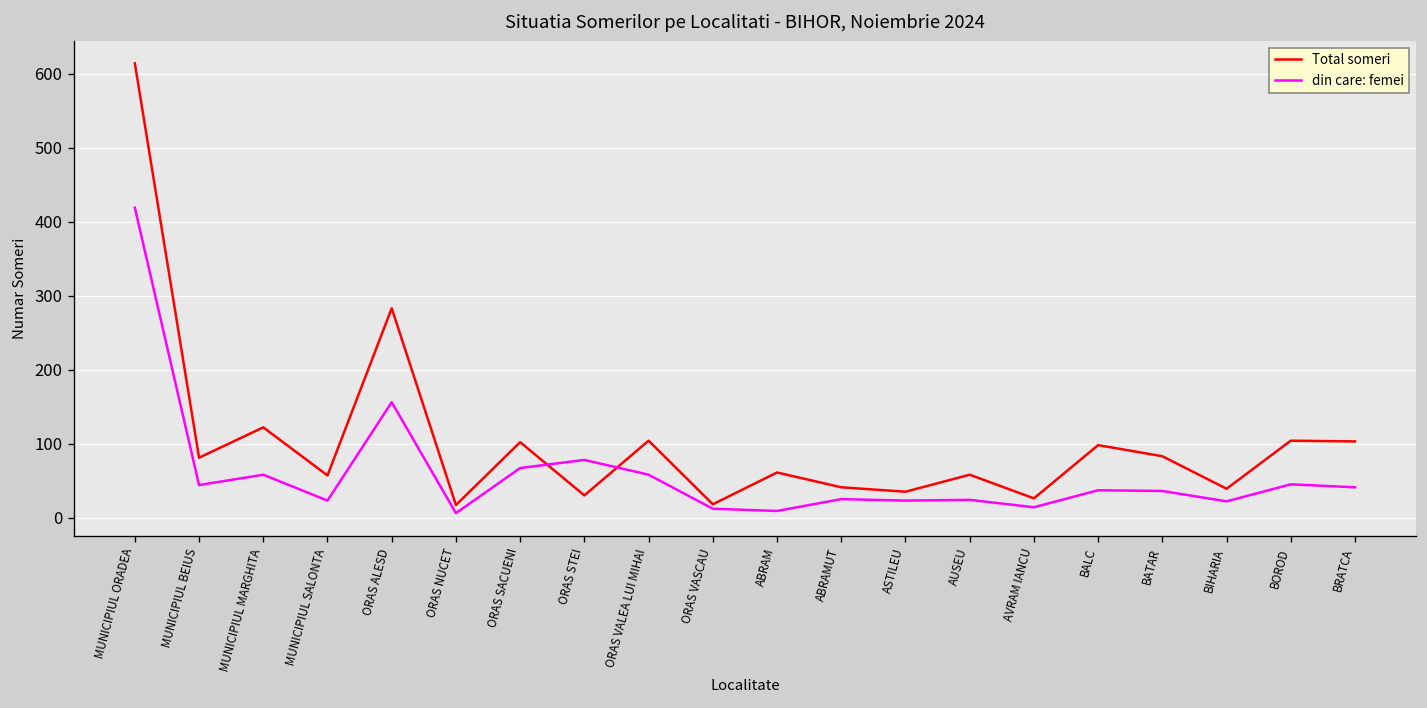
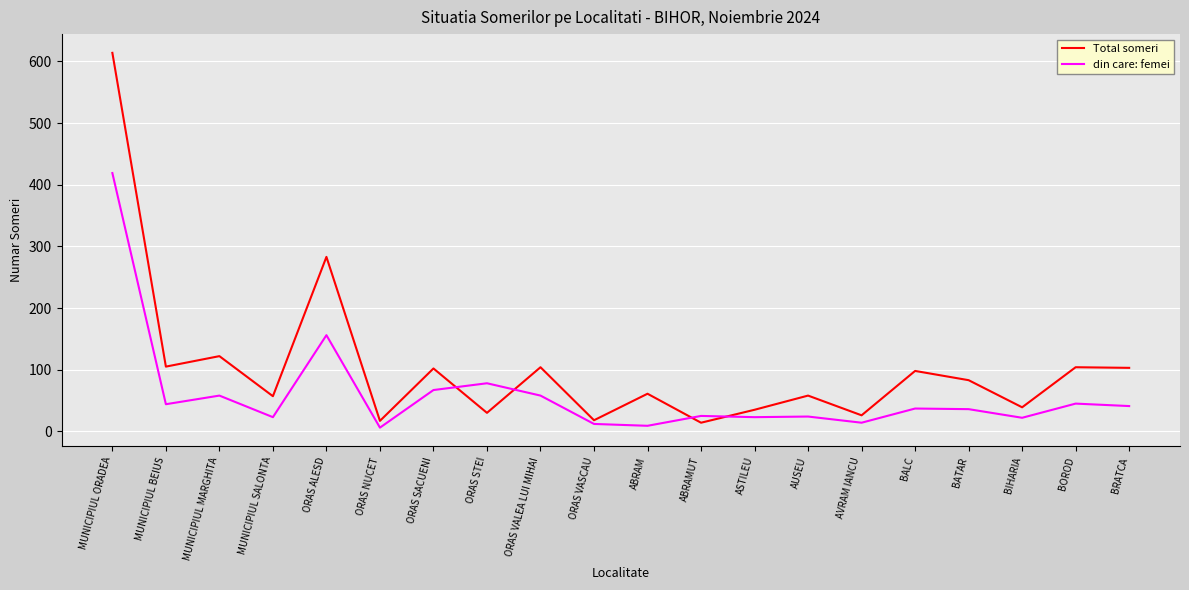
  {
    "Total someri": {
      "MUNICIPIUL ORADEA": 610,
-     "MUNICIPIUL BEIUS": 80,
+     "MUNICIPIUL BEIUS": 110,
      "MUNICIPIUL MARGHITA": 120,
      "MUNICIPIUL SALONTA": 60,
      "ORAS ALESD": 280,
      "ORAS NUCET": 20,
      "ORAS SACUENI": 100,
      "ORAS STEI": 30,
      "ORAS VALEA LUI MIHAI": 100,
      "ORAS VASCAU": 20,
      "ABRAM": 60,
-     "ABRAMUT": 40,
+     "ABRAMUT": 10,
      "ASTILEU": 40,
      "AUSEU": 60,
      "AVRAM IANCU": 30,
      "BALC": 100,
      "BATAR": 80,
      "BIHARIA": 40,
      "BOROD": 100,
      "BRATCA": 100
    },
    "din care: femei": {
      "MUNICIPIUL ORADEA": 420,
      "MUNICIPIUL BEIUS": 40,
      "MUNICIPIUL MARGHITA": 60,
      "MUNICIPIUL SALONTA": 20,
      "ORAS ALESD": 160,
      "ORAS NUCET": 10,
      "ORAS SACUENI": 70,
      "ORAS STEI": 80,
      "ORAS VALEA LUI MIHAI": 60,
      "ORAS VASCAU": 10,
      "ABRAM": 10,
      "ABRAMUT": 30,
      "ASTILEU": 20,
      "AUSEU": 20,
      "AVRAM IANCU": 10,
      "BALC": 40,
      "BATAR": 40,
      "BIHARIA": 20,
      "BOROD": 50,
      "BRATCA": 40
    }
  }
